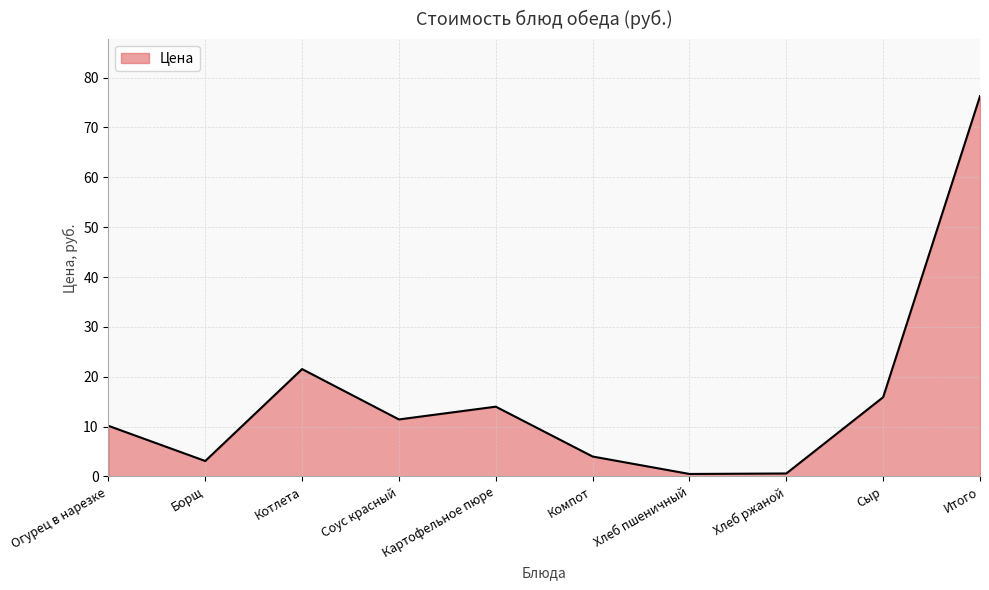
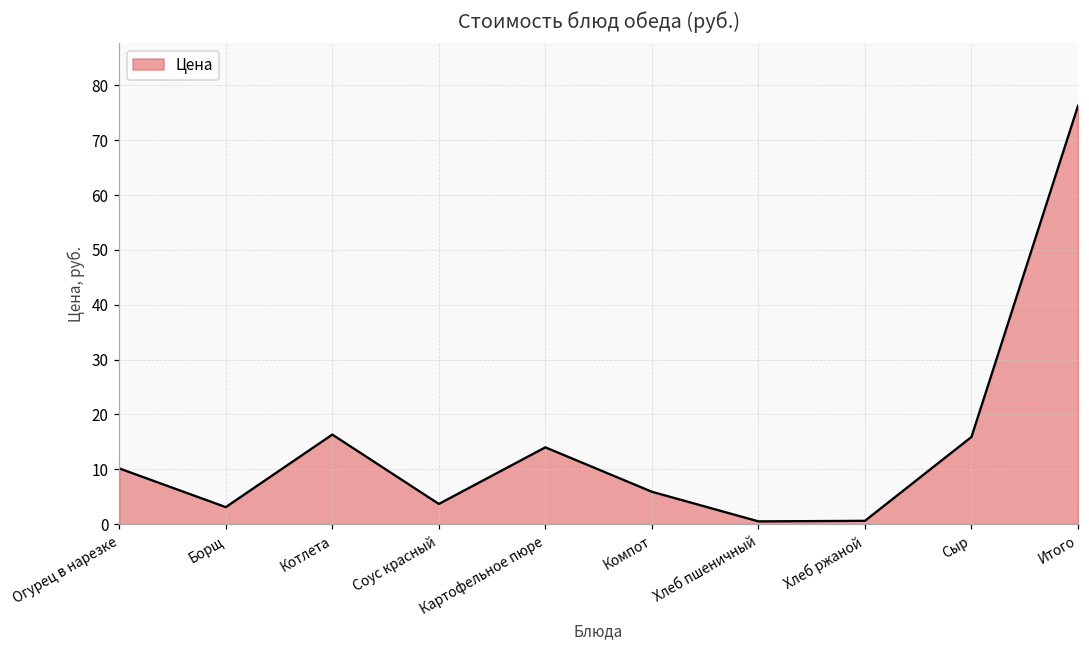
  {
    "Огурец в нарезке": 10,
    "Борщ": 3,
-   "Котлета": 22,
-   "Соус красный": 11,
+   "Котлета": 16,
+   "Соус красный": 4,
    "Картофельное пюре": 14,
-   "Компот": 4,
+   "Компот": 6,
    "Хлеб пшеничный": 1,
    "Хлеб ржаной": 1,
    "Сыр": 16,
    "Итого": 76
  }
